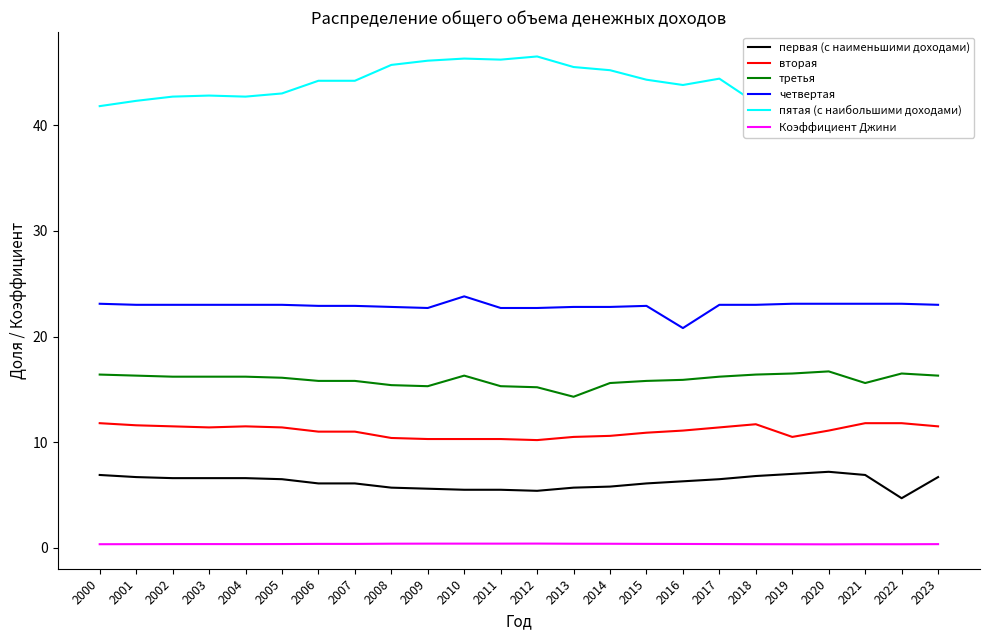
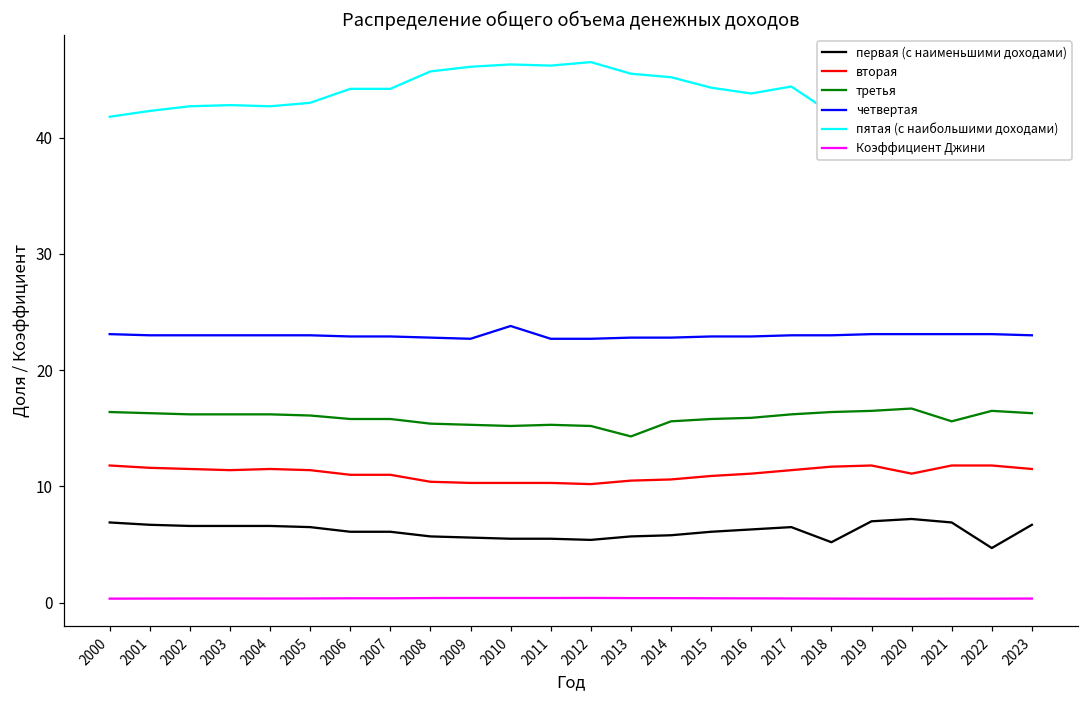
  {
    "первая (с наименьшими доходами)": {
      "2000": 6.9,
      "2001": 6.7,
      "2002": 6.6,
      "2003": 6.6,
      "2004": 6.6,
      "2005": 6.5,
      "2006": 6.1,
      "2007": 6.1,
      "2008": 5.7,
      "2009": 5.6,
      "2010": 5.5,
      "2011": 5.5,
      "2012": 5.4,
      "2013": 5.7,
      "2014": 5.8,
      "2015": 6.1,
      "2016": 6.3,
      "2017": 6.5,
-     "2018": 6.8,
+     "2018": 5.2,
      "2019": 7.0,
      "2020": 7.2,
      "2021": 6.9,
      "2022": 4.7,
      "2023": 6.7
    },
    "вторая": {
      "2000": 11.8,
      "2001": 11.6,
      "2002": 11.5,
      "2003": 11.4,
      "2004": 11.5,
      "2005": 11.4,
      "2006": 11.0,
      "2007": 11.0,
      "2008": 10.4,
      "2009": 10.3,
      "2010": 10.3,
      "2011": 10.3,
      "2012": 10.2,
      "2013": 10.5,
      "2014": 10.6,
      "2015": 10.9,
      "2016": 11.1,
      "2017": 11.4,
      "2018": 11.7,
-     "2019": 10.5,
+     "2019": 11.8,
      "2020": 11.1,
      "2021": 11.8,
      "2022": 11.8,
      "2023": 11.5
    },
    "третья": {
      "2000": 16.4,
      "2001": 16.3,
      "2002": 16.2,
      "2003": 16.2,
      "2004": 16.2,
      "2005": 16.1,
      "2006": 15.8,
      "2007": 15.8,
      "2008": 15.4,
      "2009": 15.3,
-     "2010": 16.3,
+     "2010": 15.2,
      "2011": 15.3,
      "2012": 15.2,
      "2013": 14.3,
      "2014": 15.6,
      "2015": 15.8,
      "2016": 15.9,
      "2017": 16.2,
      "2018": 16.4,
      "2019": 16.5,
      "2020": 16.7,
      "2021": 15.6,
      "2022": 16.5,
      "2023": 16.3
    },
    "четвертая": {
      "2000": 23.1,
      "2001": 23.0,
      "2002": 23.0,
      "2003": 23.0,
      "2004": 23.0,
      "2005": 23.0,
      "2006": 22.9,
      "2007": 22.9,
      "2008": 22.8,
      "2009": 22.7,
      "2010": 23.8,
      "2011": 22.7,
      "2012": 22.7,
      "2013": 22.8,
      "2014": 22.8,
      "2015": 22.9,
-     "2016": 20.8,
+     "2016": 22.9,
      "2017": 23.0,
      "2018": 23.0,
      "2019": 23.1,
      "2020": 23.1,
      "2021": 23.1,
      "2022": 23.1,
      "2023": 23.0
    },
    "пятая (с наибольшими доходами)": {
      "2000": 41.8,
      "2001": 42.3,
      "2002": 42.7,
      "2003": 42.8,
      "2004": 42.7,
      "2005": 43.0,
      "2006": 44.2,
      "2007": 44.2,
      "2008": 45.7,
      "2009": 46.1,
      "2010": 46.3,
      "2011": 46.2,
      "2012": 46.5,
      "2013": 45.5,
      "2014": 45.2,
      "2015": 44.3,
      "2016": 43.8,
      "2017": 44.4
    },
    "Коэффициент Джини": {
      "2000": 0.3,
      "2001": 0.4,
      "2002": 0.4,
      "2003": 0.4,
      "2004": 0.4,
      "2005": 0.4,
      "2006": 0.4,
      "2007": 0.4,
      "2008": 0.4,
      "2009": 0.4,
      "2010": 0.4,
      "2011": 0.4,
      "2012": 0.4,
      "2013": 0.4,
      "2014": 0.4,
      "2015": 0.4,
      "2016": 0.4,
      "2017": 0.4,
      "2018": 0.4,
      "2019": 0.3,
      "2020": 0.3,
      "2021": 0.3,
      "2022": 0.3,
      "2023": 0.4
    }
  }
